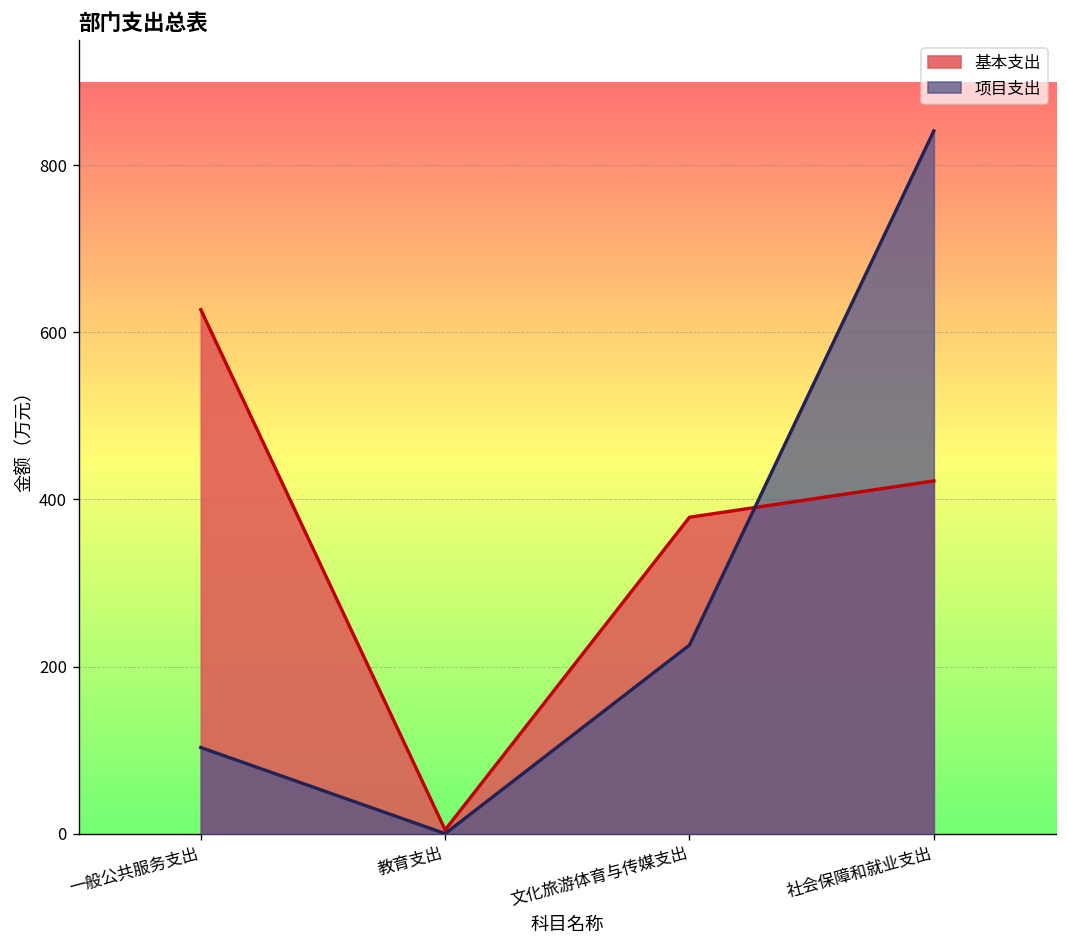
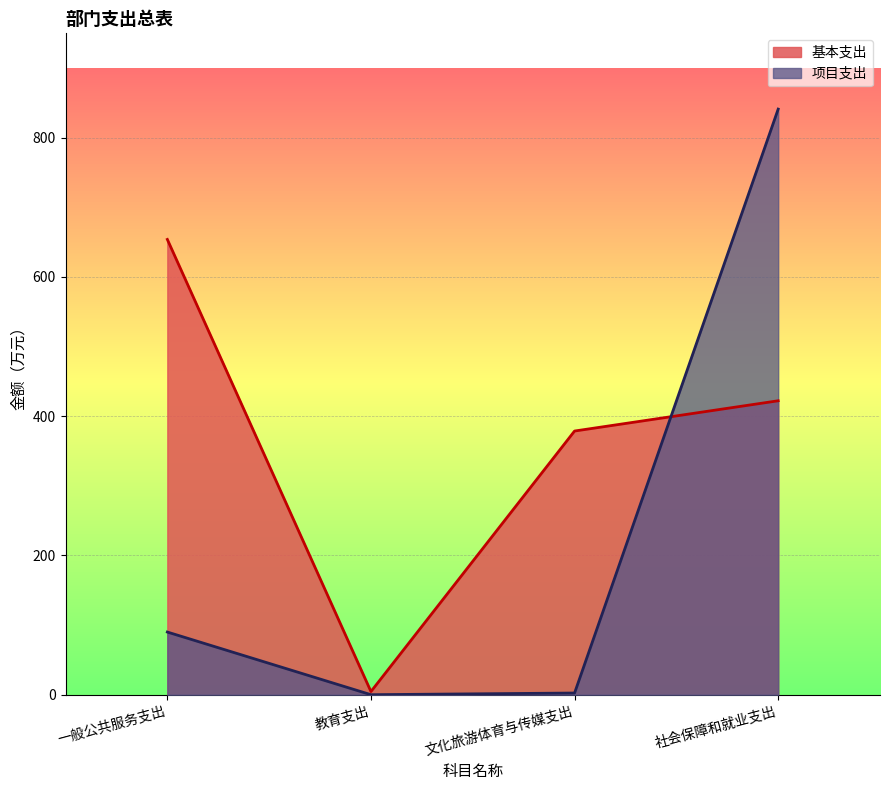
  {
    "基本支出": {
-     "一般公共服务支出": 630,
+     "一般公共服务支出": 650,
      "教育支出": 0,
      "文化旅游体育与传媒支出": 380,
      "社会保障和就业支出": 420
    },
    "项目支出": {
-     "一般公共服务支出": 100,
+     "一般公共服务支出": 90,
      "教育支出": 0,
-     "文化旅游体育与传媒支出": 230,
+     "文化旅游体育与传媒支出": 0,
      "社会保障和就业支出": 840
    }
  }
